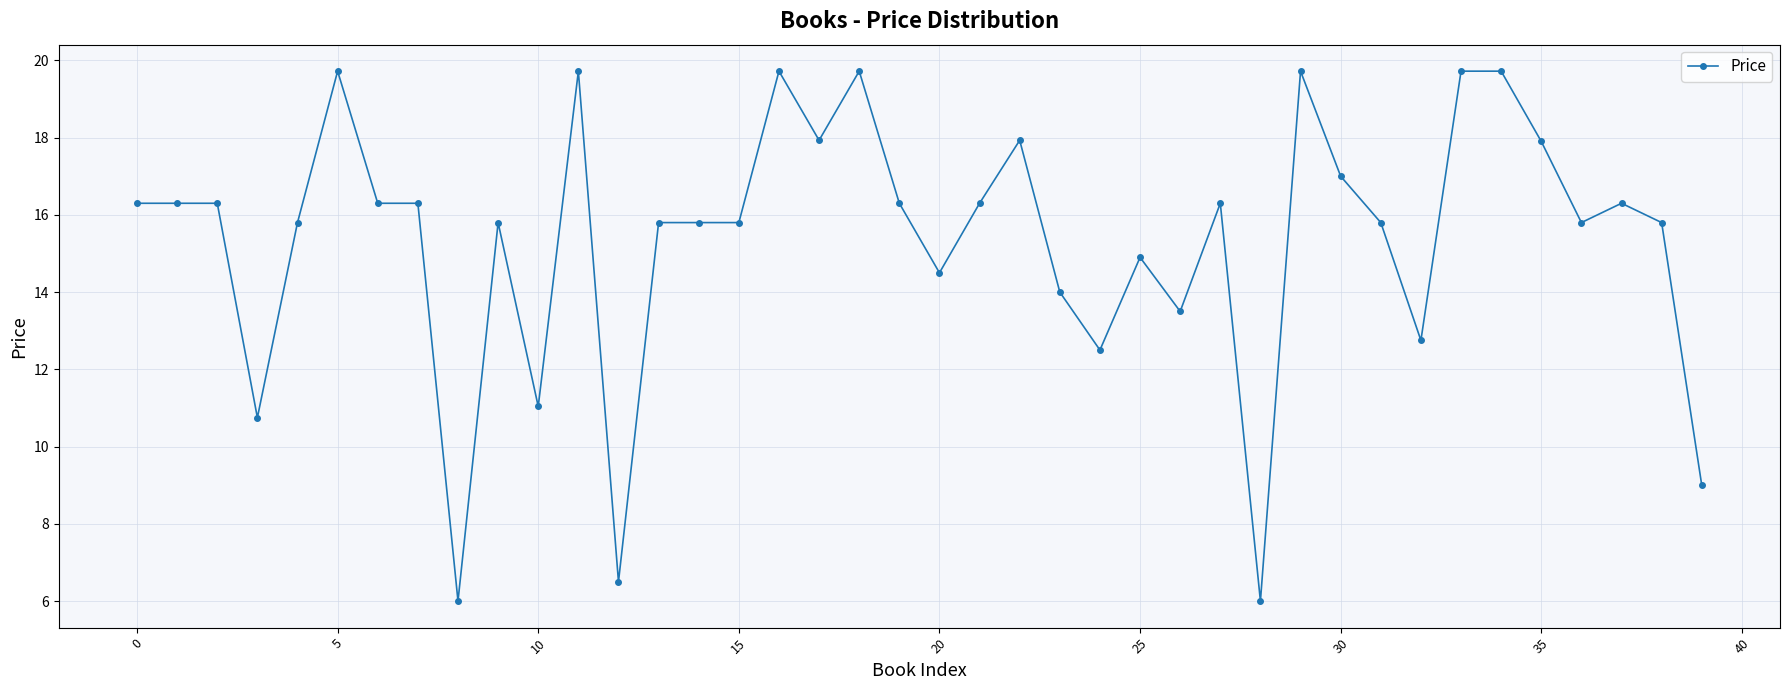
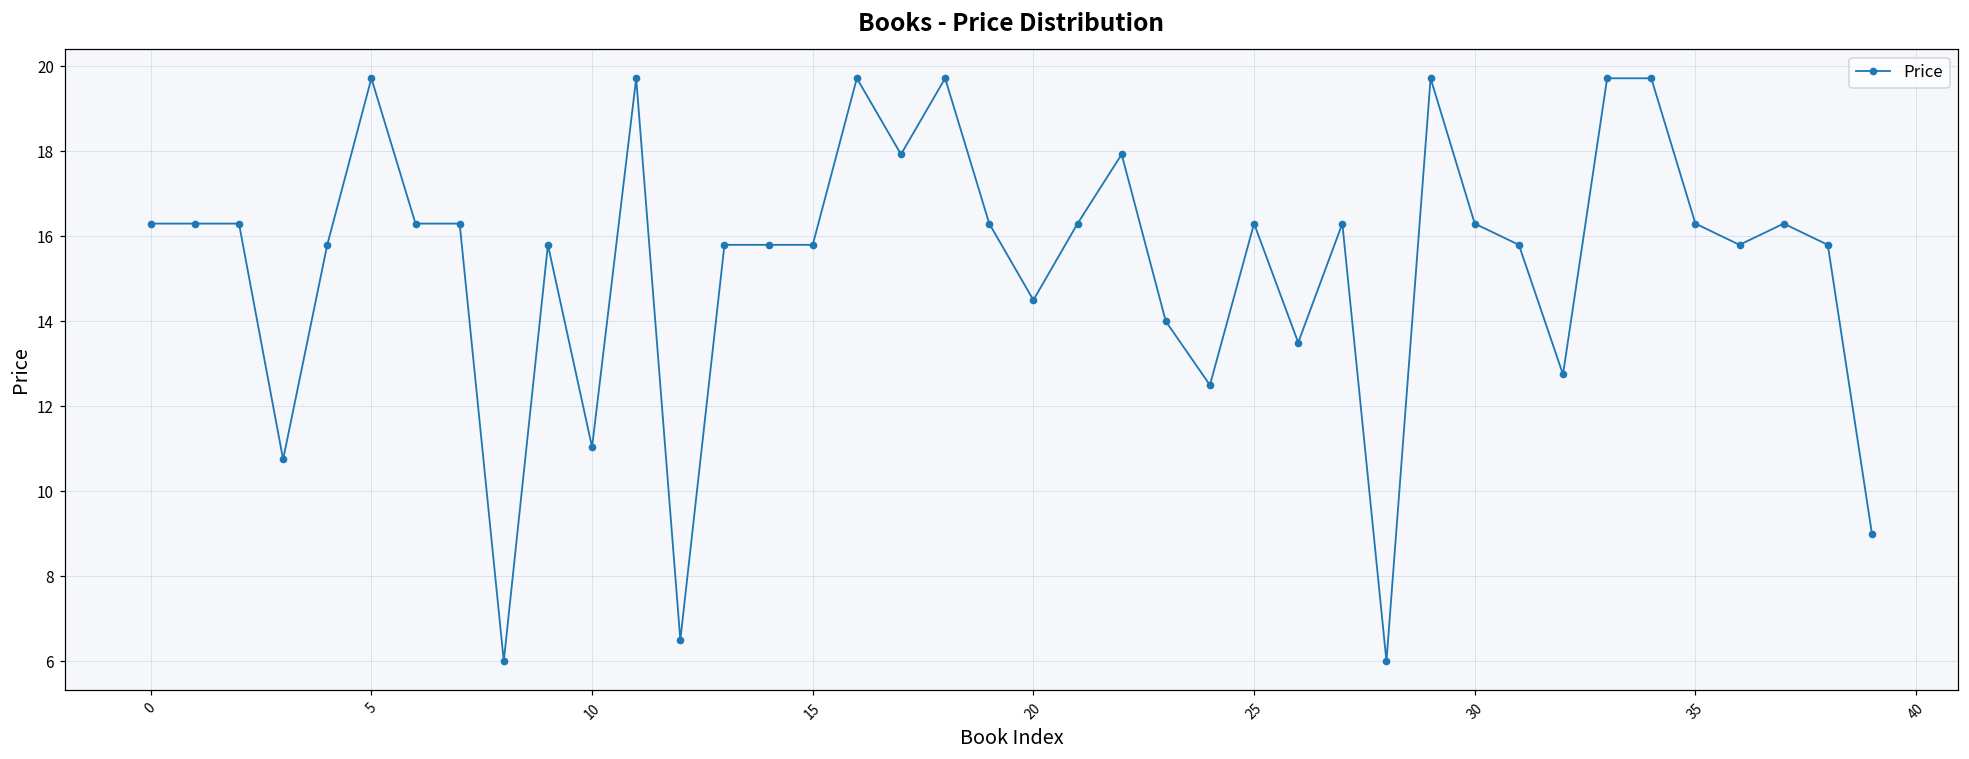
  {
    "0": 16.3,
    "5": 19.7,
    "10": 11.0,
    "15": 15.8,
    "20": 14.5,
-   "25": 14.9,
-   "30": 17.0,
-   "35": 17.9
+   "25": 16.3,
+   "30": 16.3,
+   "35": 16.3
  }
